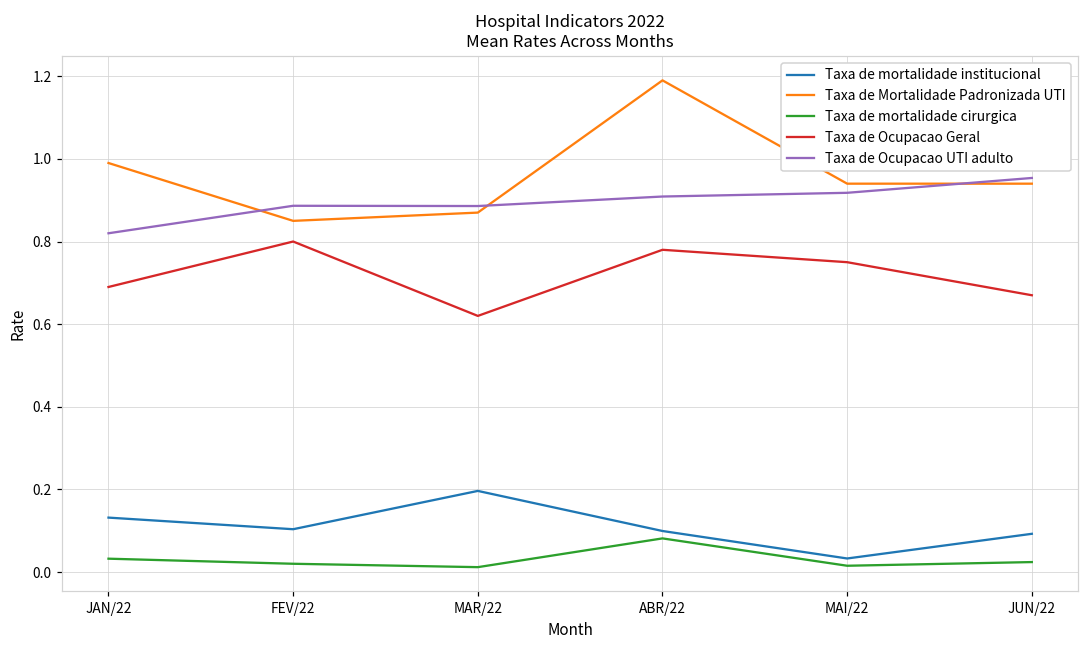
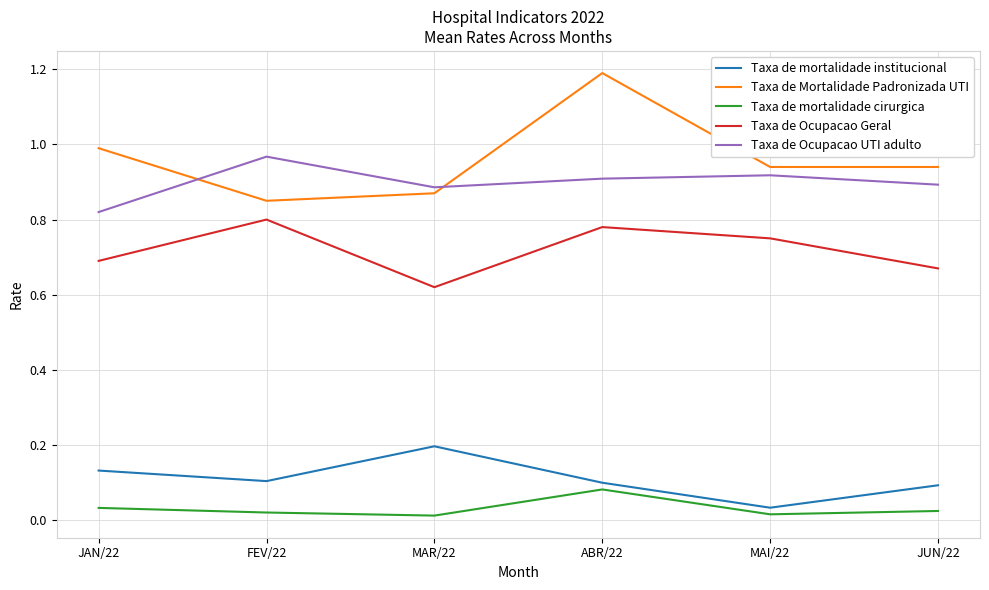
  {
    "Taxa de mortalidade institucional": {
      "JAN/22": 0.13,
      "FEV/22": 0.10,
      "MAR/22": 0.20,
      "ABR/22": 0.10,
      "MAI/22": 0.03,
      "JUN/22": 0.09
    },
    "Taxa de Mortalidade Padronizada UTI": {
      "JAN/22": 0.99,
      "FEV/22": 0.85,
      "MAR/22": 0.87,
      "ABR/22": 1.19,
      "MAI/22": 0.94,
      "JUN/22": 0.94
    },
    "Taxa de mortalidade cirurgica": {
      "JAN/22": 0.03,
      "FEV/22": 0.02,
      "MAR/22": 0.01,
      "ABR/22": 0.08,
      "MAI/22": 0.02,
      "JUN/22": 0.02
    },
    "Taxa de Ocupacao Geral": {
      "JAN/22": 0.69,
      "FEV/22": 0.80,
      "MAR/22": 0.62,
      "ABR/22": 0.78,
      "MAI/22": 0.75,
      "JUN/22": 0.67
    },
    "Taxa de Ocupacao UTI adulto": {
      "JAN/22": 0.82,
-     "FEV/22": 0.89,
+     "FEV/22": 0.97,
      "MAR/22": 0.89,
      "ABR/22": 0.91,
      "MAI/22": 0.92,
-     "JUN/22": 0.95
+     "JUN/22": 0.89
    }
  }
